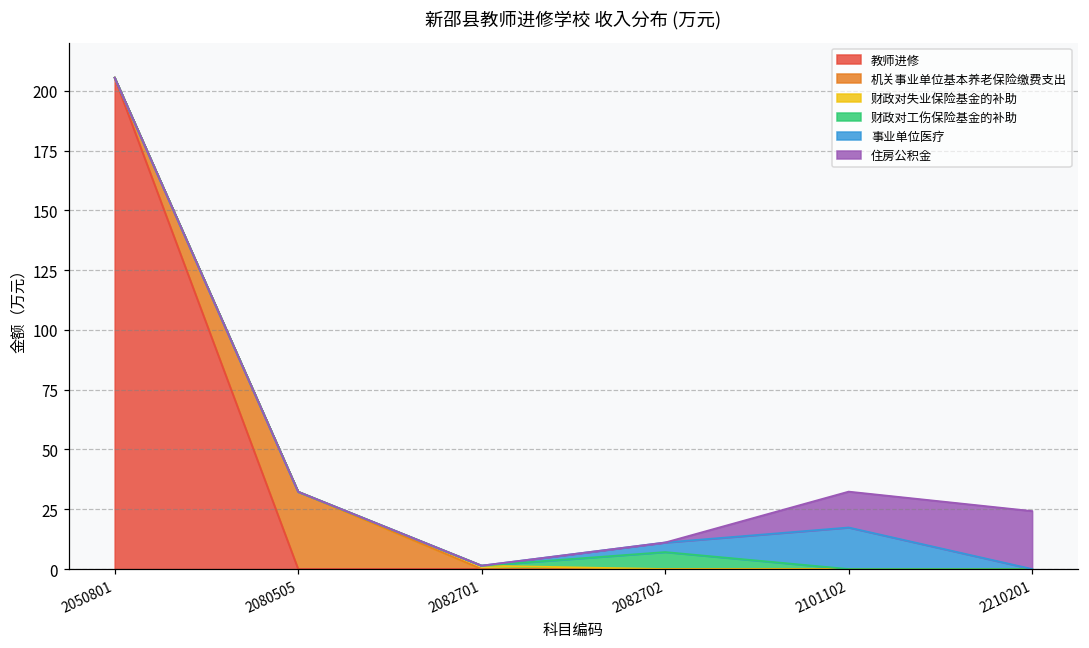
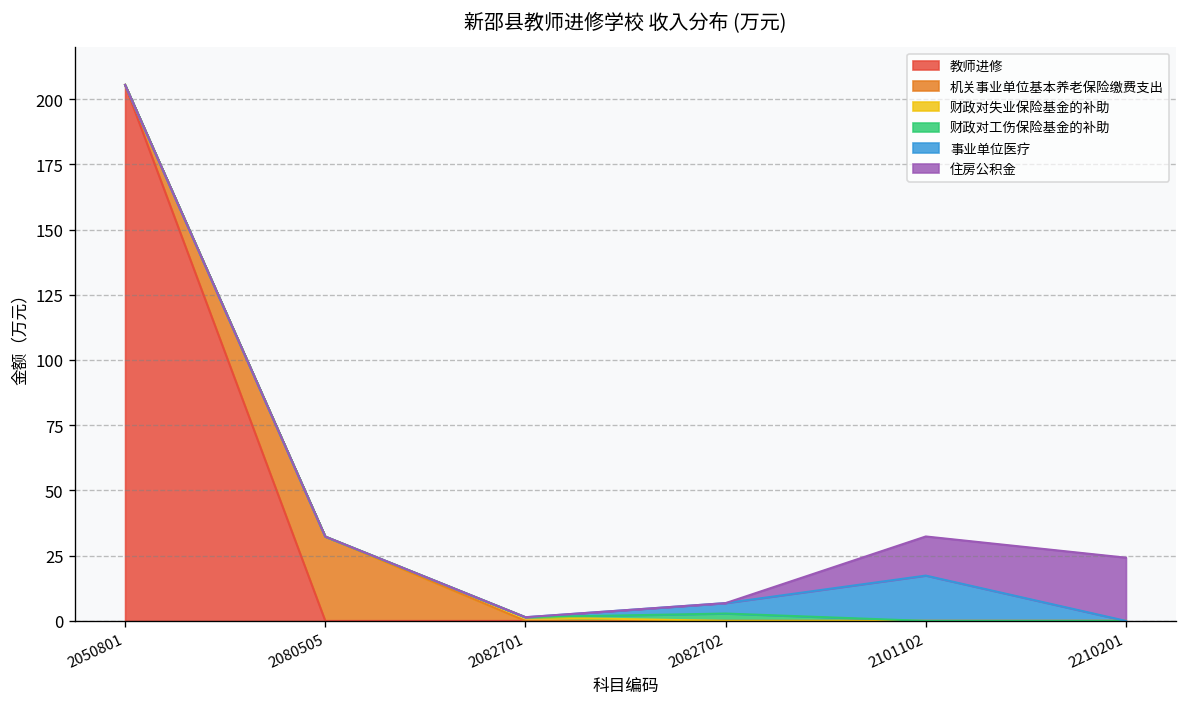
  {
    "财政对工伤保险基金的补助": {
-     "2082702": 7
+     "2082702": 3
    },
    "事业单位医疗": {
      "2101102": 17
    },
    "住房公积金": {
      "2101102": 15,
      "2210201": 24
    }
  }
